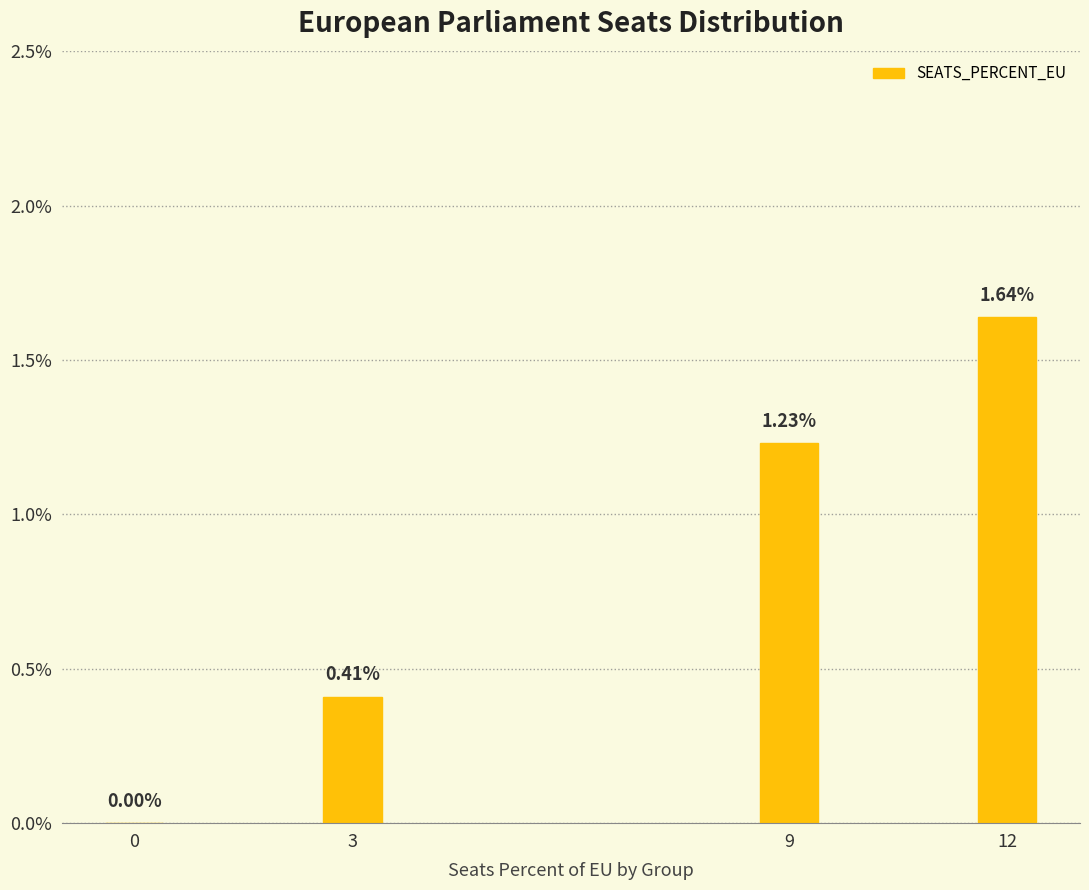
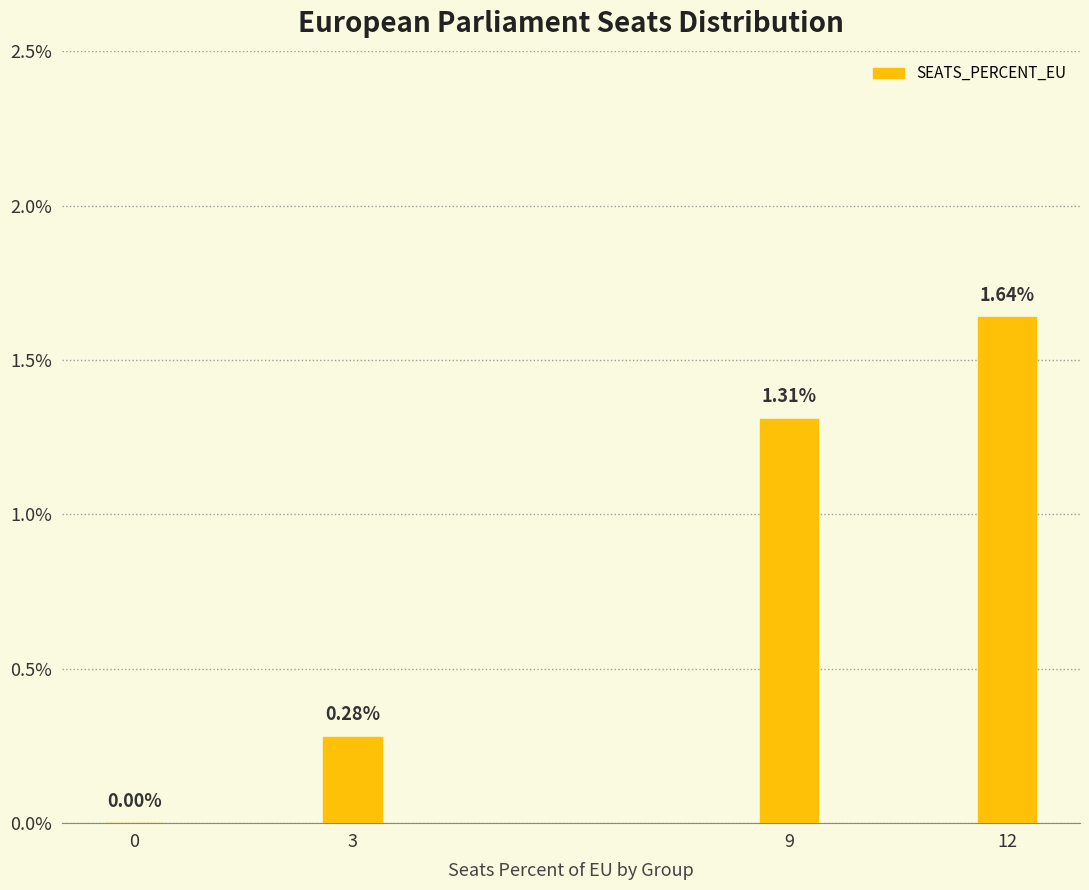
  {
    "0": "0.00%",
-   "3": "0.41%",
-   "9": "1.23%",
+   "3": "0.28%",
+   "9": "1.31%",
    "12": "1.64%"
  }
